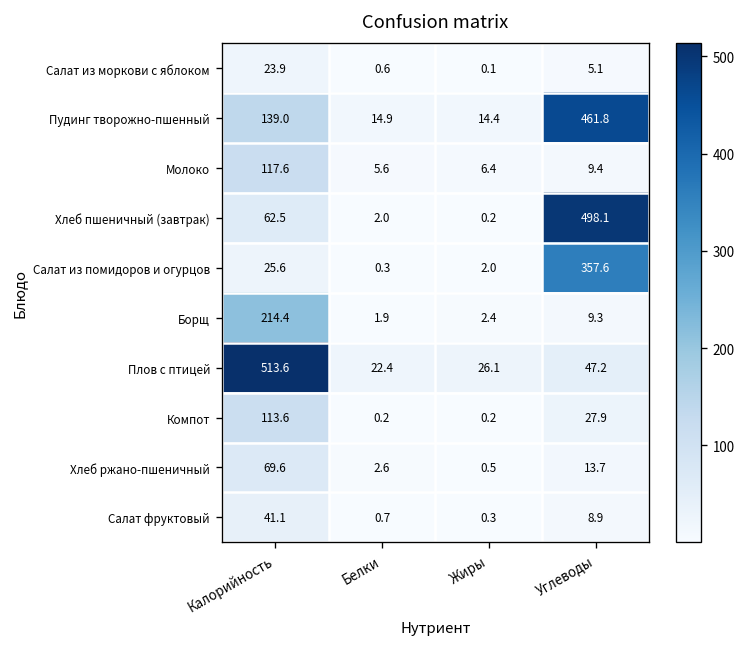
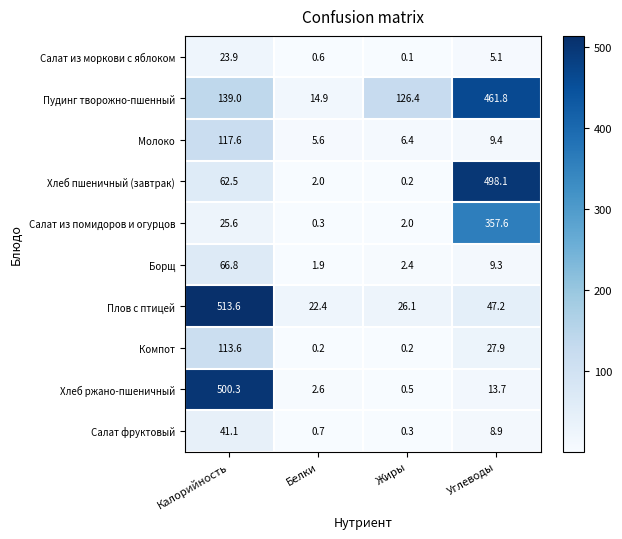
  {
    "Салат из моркови с яблоком": {
      "Калорийность": 23.9,
      "Белки": 0.6,
      "Жиры": 0.1,
      "Углеводы": 5.1
    },
    "Пудинг творожно-пшенный": {
      "Калорийность": 139.0,
      "Белки": 14.9,
-     "Жиры": 14.4,
+     "Жиры": 126.4,
      "Углеводы": 461.8
    },
    "Молоко": {
      "Калорийность": 117.6,
      "Белки": 5.6,
      "Жиры": 6.4,
      "Углеводы": 9.4
    },
    "Хлеб пшеничный (завтрак)": {
      "Калорийность": 62.5,
      "Белки": 2.0,
      "Жиры": 0.2,
      "Углеводы": 498.1
    },
    "Салат из помидоров и огурцов": {
      "Калорийность": 25.6,
      "Белки": 0.3,
      "Жиры": 2.0,
      "Углеводы": 357.6
    },
    "Борщ": {
-     "Калорийность": 214.4,
+     "Калорийность": 66.8,
      "Белки": 1.9,
      "Жиры": 2.4,
      "Углеводы": 9.3
    },
    "Плов с птицей": {
      "Калорийность": 513.6,
      "Белки": 22.4,
      "Жиры": 26.1,
      "Углеводы": 47.2
    },
    "Компот": {
      "Калорийность": 113.6,
      "Белки": 0.2,
      "Жиры": 0.2,
      "Углеводы": 27.9
    },
    "Хлеб ржано-пшеничный": {
-     "Калорийность": 69.6,
+     "Калорийность": 500.3,
      "Белки": 2.6,
      "Жиры": 0.5,
      "Углеводы": 13.7
    },
    "Салат фруктовый": {
      "Калорийность": 41.1,
      "Белки": 0.7,
      "Жиры": 0.3,
      "Углеводы": 8.9
    }
  }
